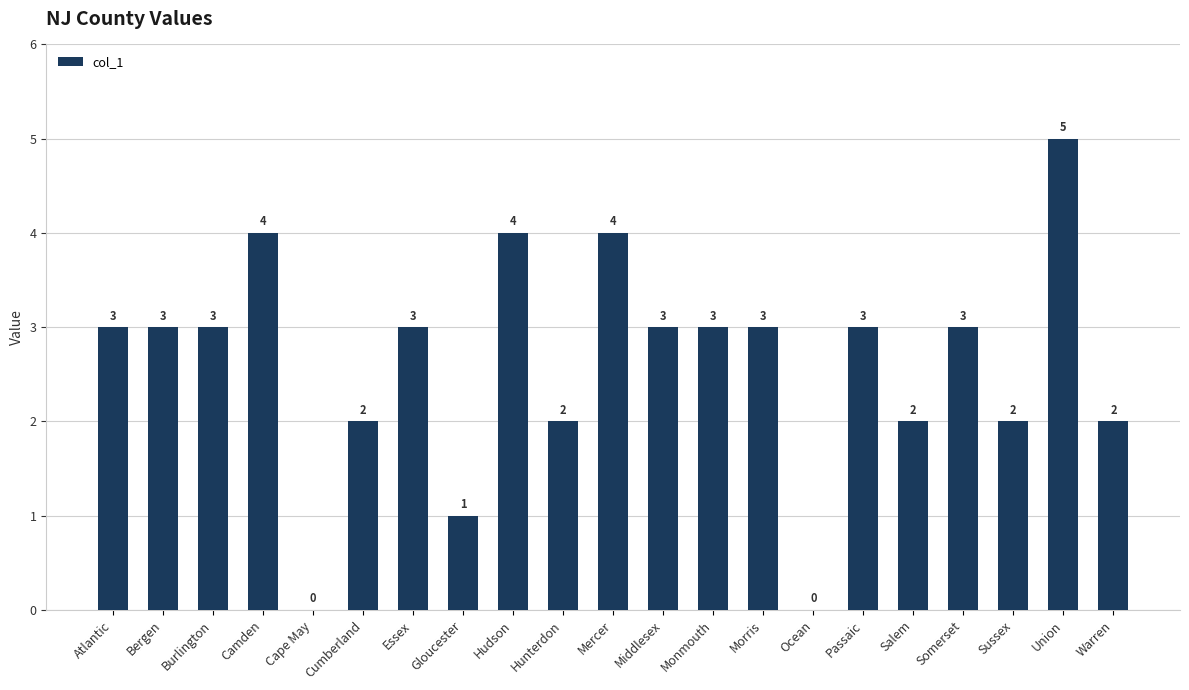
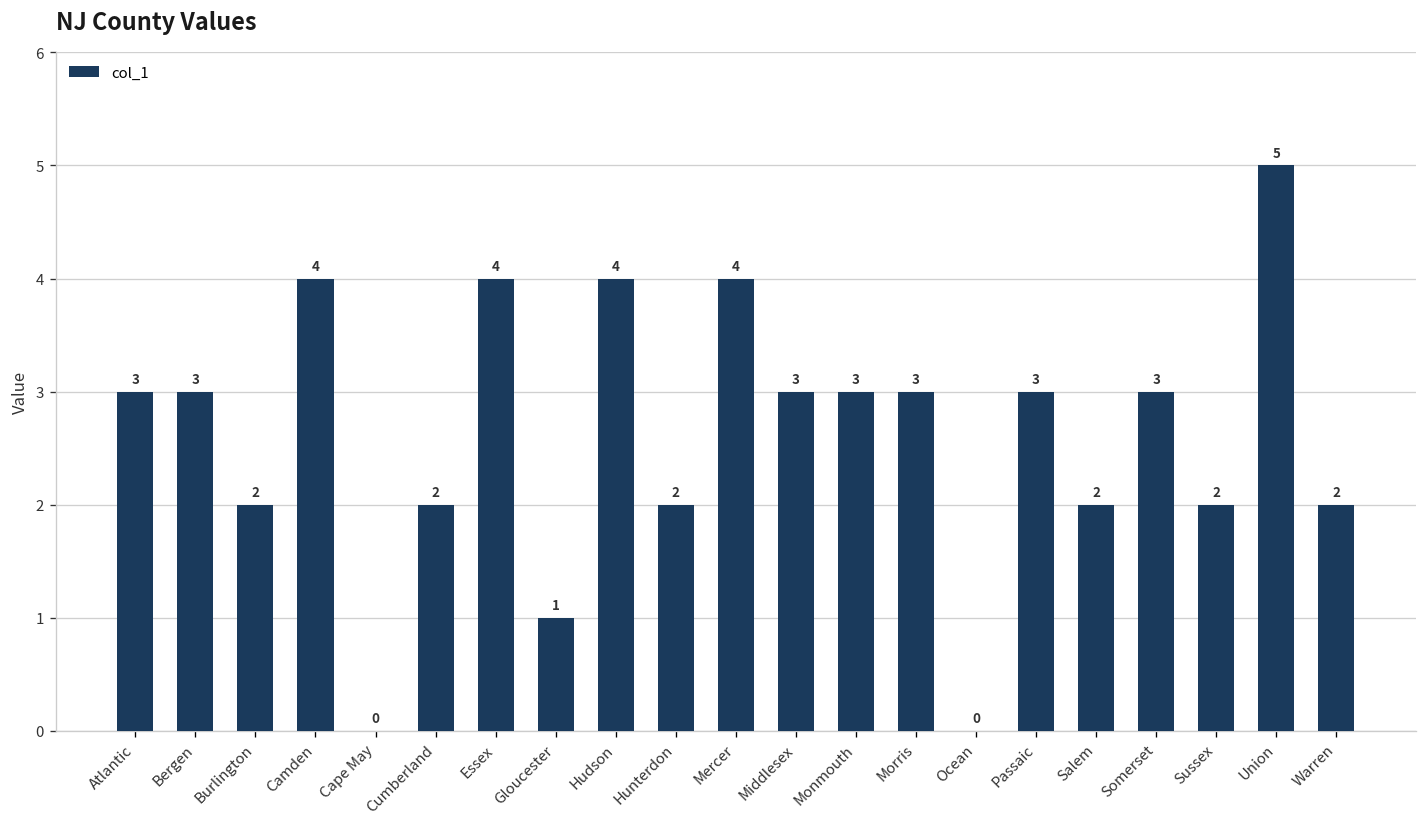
  {
    "Atlantic": 3,
    "Bergen": 3,
-   "Burlington": 3,
+   "Burlington": 2,
    "Camden": 4,
    "Cape May": 0,
    "Cumberland": 2,
-   "Essex": 3,
+   "Essex": 4,
    "Gloucester": 1,
    "Hudson": 4,
    "Hunterdon": 2,
    "Mercer": 4,
    "Middlesex": 3,
    "Monmouth": 3,
    "Morris": 3,
    "Ocean": 0,
    "Passaic": 3,
    "Salem": 2,
    "Somerset": 3,
    "Sussex": 2,
    "Union": 5,
    "Warren": 2
  }
